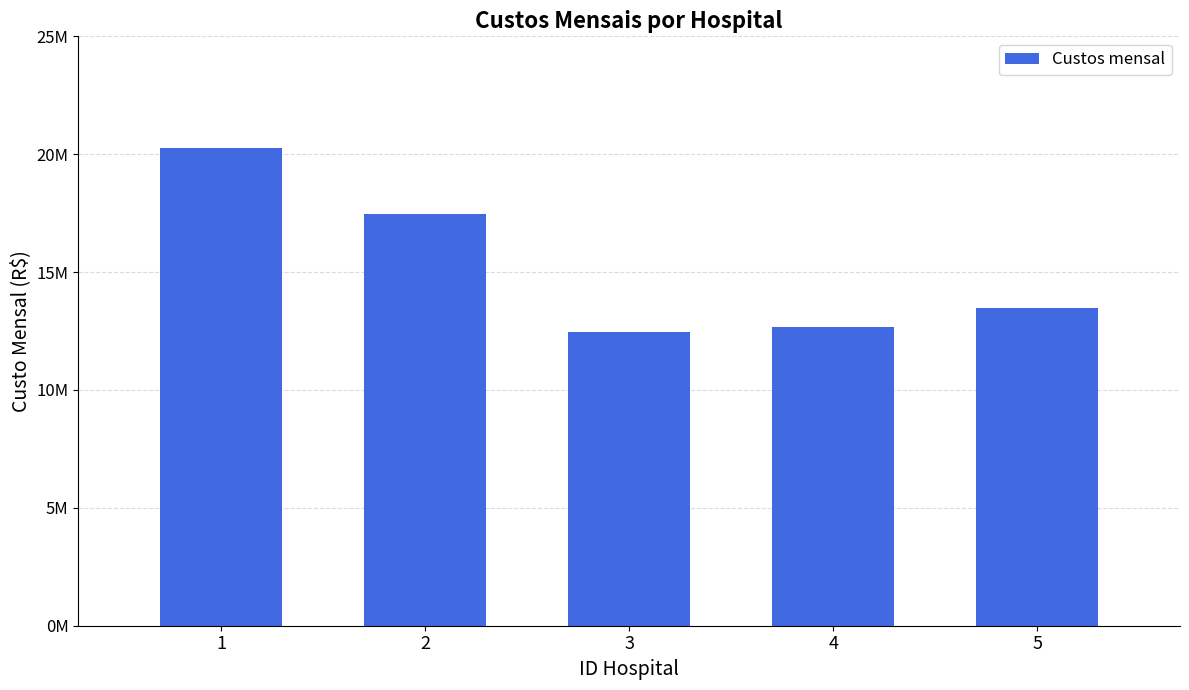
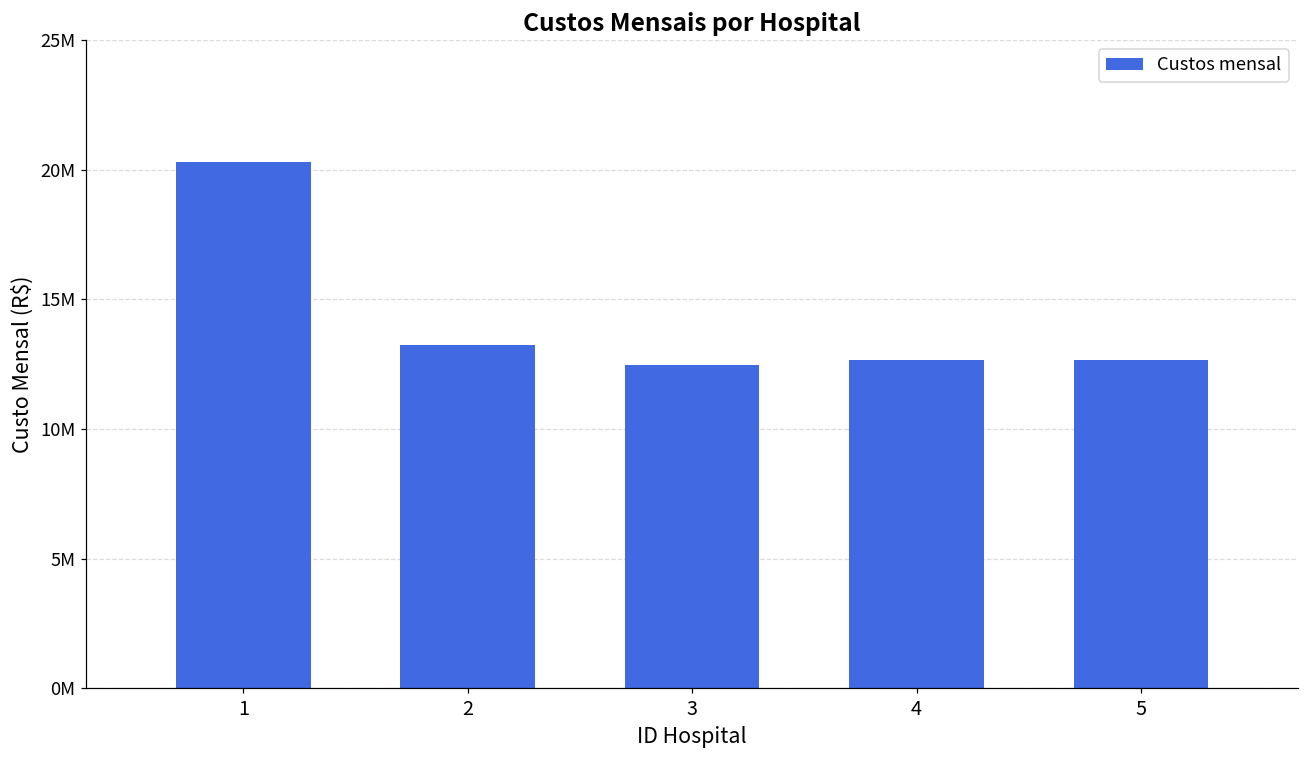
  {
    "1": 20300000,
-   "2": 17400000,
+   "2": 13200000,
    "3": 12500000,
    "4": 12700000,
-   "5": 13500000
+   "5": 12700000
  }
